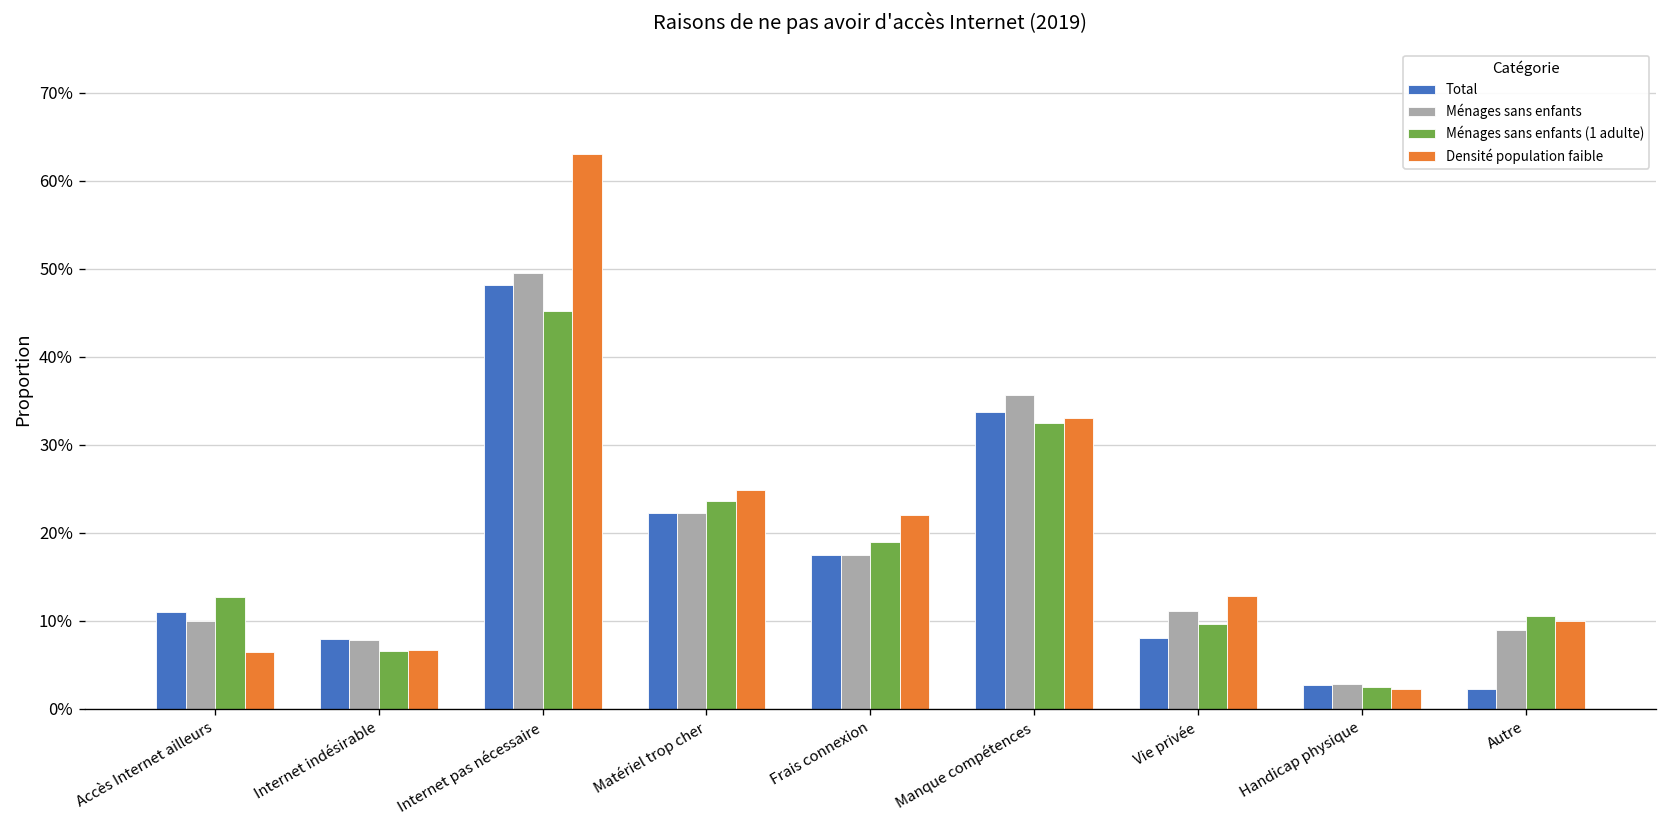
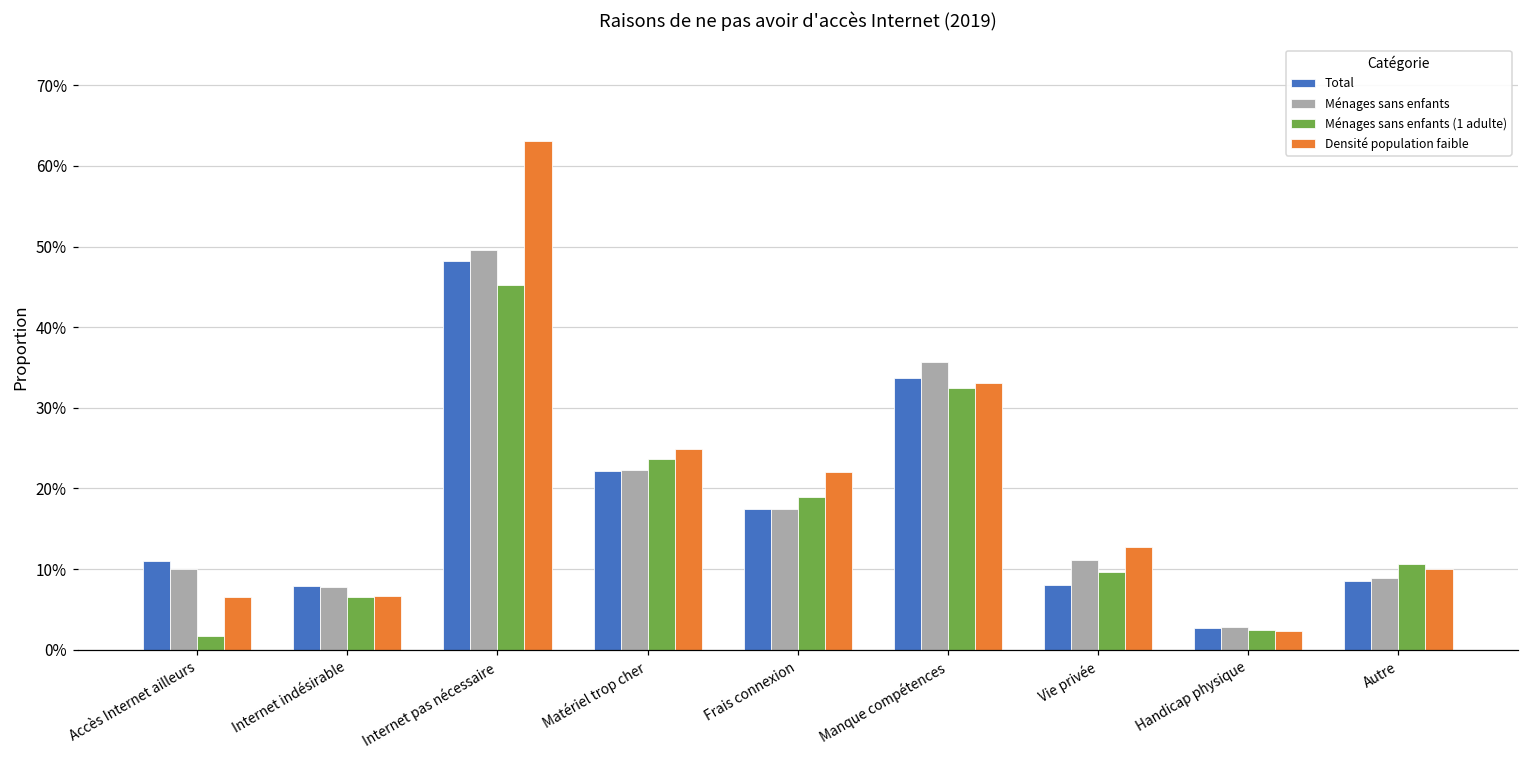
  {
    "Total": {
      "Accès Internet ailleurs": "11%",
      "Internet indésirable": "8%",
      "Internet pas nécessaire": "48%",
      "Matériel trop cher": "22%",
      "Frais connexion": "18%",
      "Manque compétences": "34%",
      "Vie privée": "8%",
      "Handicap physique": "3%",
-     "Autre": "2%"
+     "Autre": "9%"
    },
    "Ménages sans enfants": {
      "Accès Internet ailleurs": "10%",
      "Internet indésirable": "8%",
      "Internet pas nécessaire": "50%",
      "Matériel trop cher": "22%",
      "Frais connexion": "17%",
      "Manque compétences": "36%",
      "Vie privée": "11%",
      "Handicap physique": "3%",
      "Autre": "9%"
    },
    "Ménages sans enfants (1 adulte)": {
-     "Accès Internet ailleurs": "13%",
+     "Accès Internet ailleurs": "2%",
      "Internet indésirable": "7%",
      "Internet pas nécessaire": "45%",
      "Matériel trop cher": "24%",
      "Frais connexion": "19%",
      "Manque compétences": "32%",
      "Vie privée": "10%",
      "Handicap physique": "2%",
      "Autre": "11%"
    },
    "Densité population faible": {
      "Accès Internet ailleurs": "7%",
      "Internet indésirable": "7%",
      "Internet pas nécessaire": "63%",
      "Matériel trop cher": "25%",
      "Frais connexion": "22%",
      "Manque compétences": "33%",
      "Vie privée": "13%",
      "Handicap physique": "2%",
      "Autre": "10%"
    }
  }
